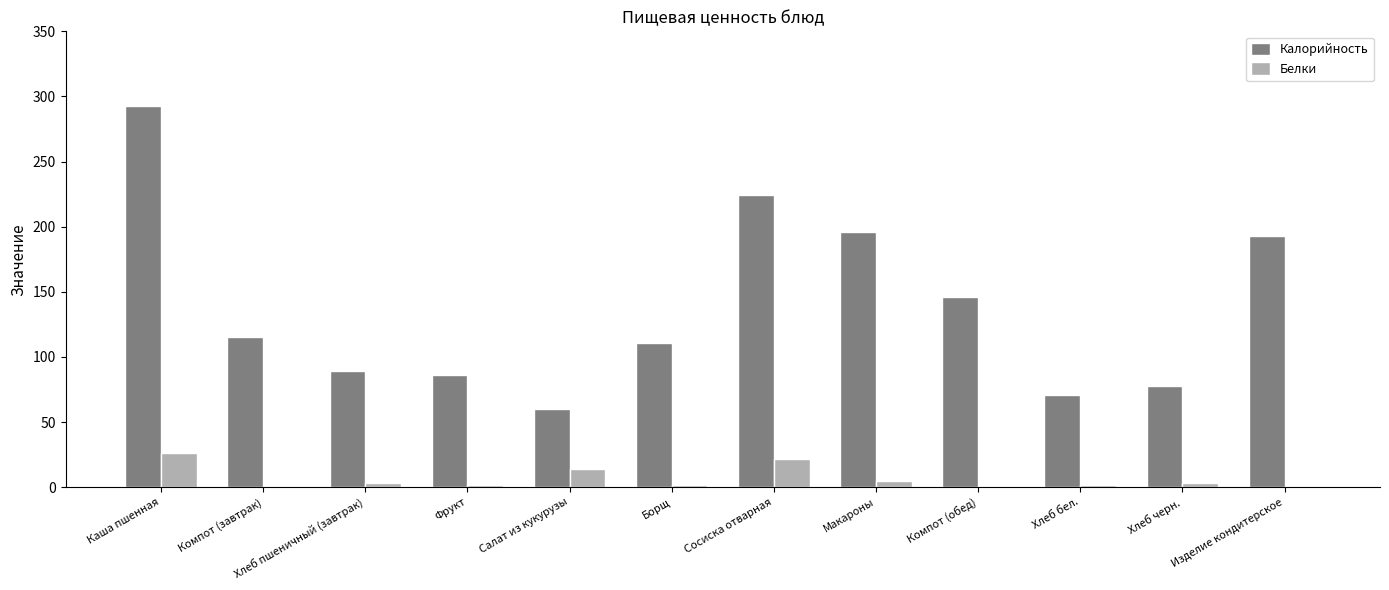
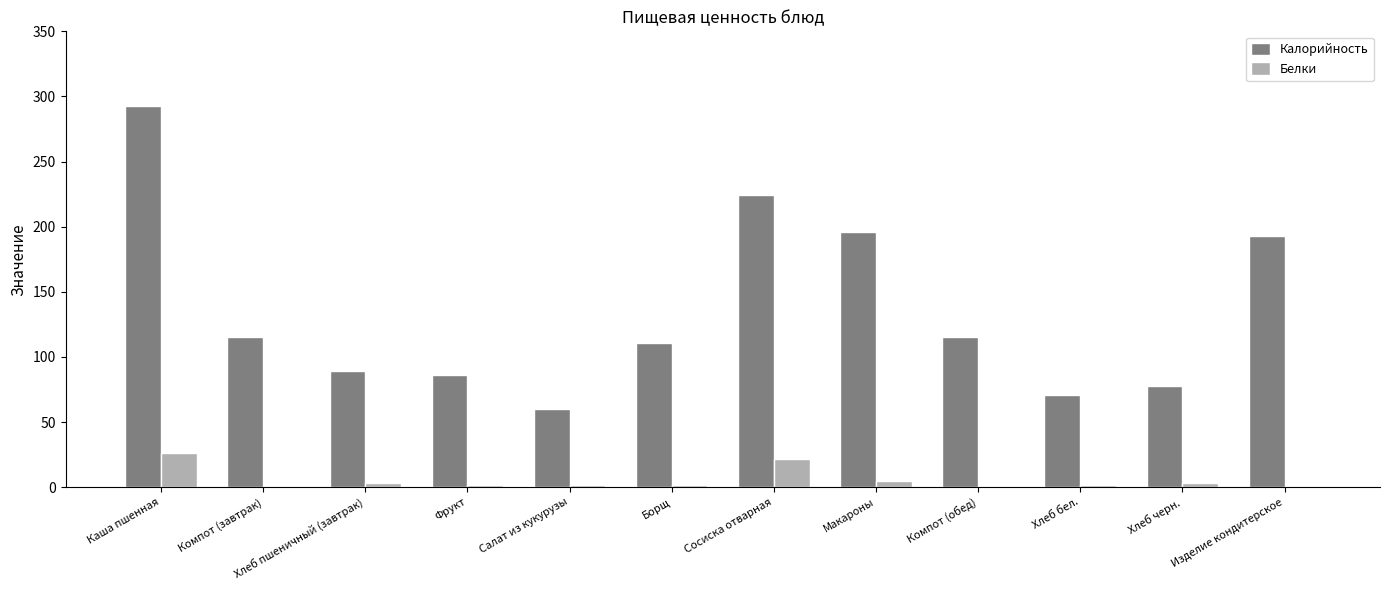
  {
    "Калорийность": {
      "Каша пшенная": 293,
      "Компот (завтрак)": 115,
      "Хлеб пшеничный (завтрак)": 89,
      "Фрукт": 86,
      "Салат из кукурузы": 60,
      "Борщ": 111,
      "Сосиска отварная": 224,
      "Макароны": 196,
-     "Компот (обед)": 146,
+     "Компот (обед)": 115,
      "Хлеб бел.": 71,
      "Хлеб черн.": 78,
      "Изделие кондитерское": 193
    },
    "Белки": {
      "Каша пшенная": 26,
      "Компот (завтрак)": 0,
      "Хлеб пшеничный (завтрак)": 3,
      "Фрукт": 2,
-     "Салат из кукурузы": 14,
+     "Салат из кукурузы": 2,
      "Борщ": 2,
      "Сосиска отварная": 22,
      "Макароны": 5,
      "Компот (обед)": 0,
      "Хлеб бел.": 2,
      "Хлеб черн.": 3,
      "Изделие кондитерское": 0
    }
  }
